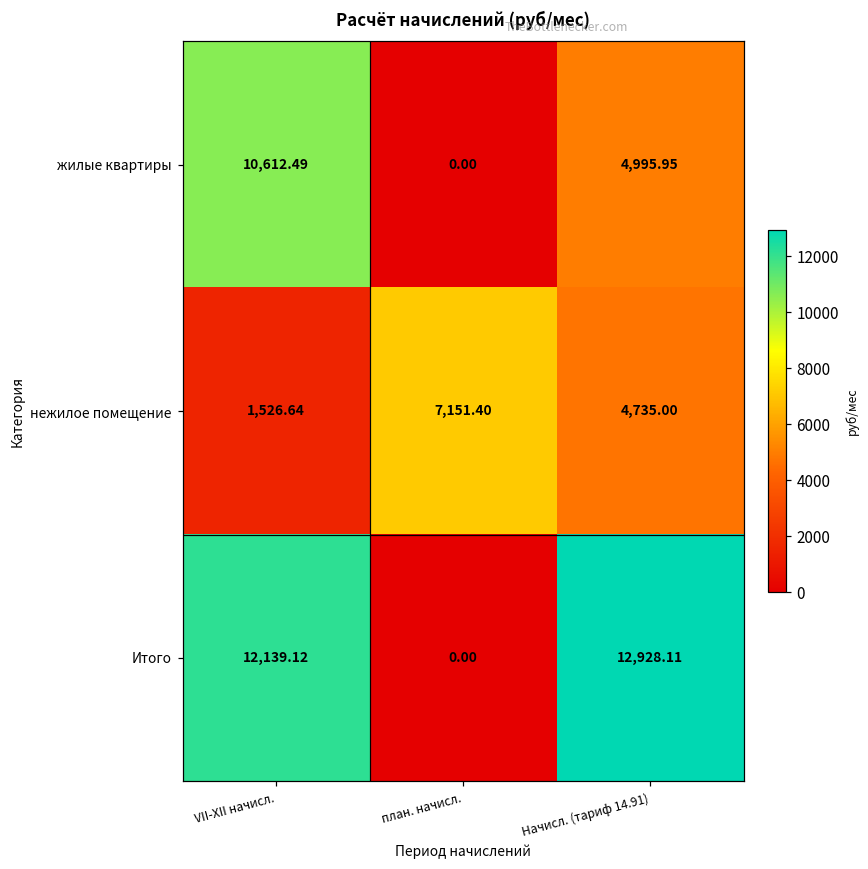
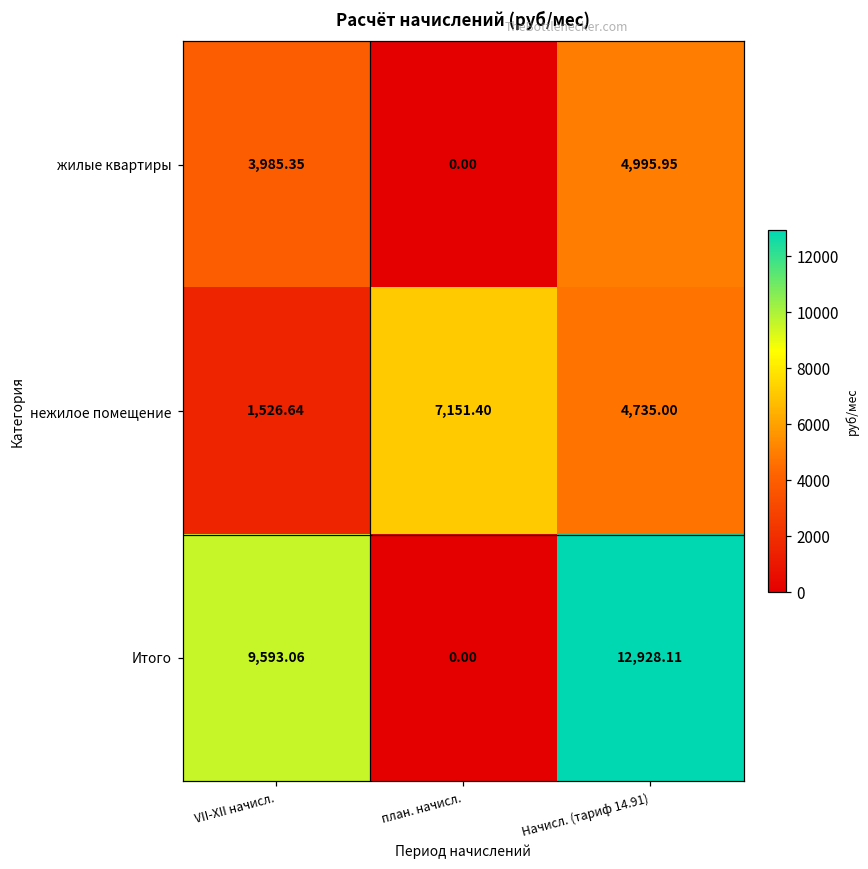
  {
    "жилые квартиры": {
-     "VII-XII начисл.": "10,612.49",
+     "VII-XII начисл.": "3,985.35",
      "план. начисл.": "0.00",
      "Начисл. (тариф 14.91)": "4,995.95"
    },
    "нежилое помещение": {
      "VII-XII начисл.": "1,526.64",
      "план. начисл.": "7,151.40",
      "Начисл. (тариф 14.91)": "4,735.00"
    },
    "Итого": {
-     "VII-XII начисл.": "12,139.12",
+     "VII-XII начисл.": "9,593.06",
      "план. начисл.": "0.00",
      "Начисл. (тариф 14.91)": "12,928.11"
    }
  }
